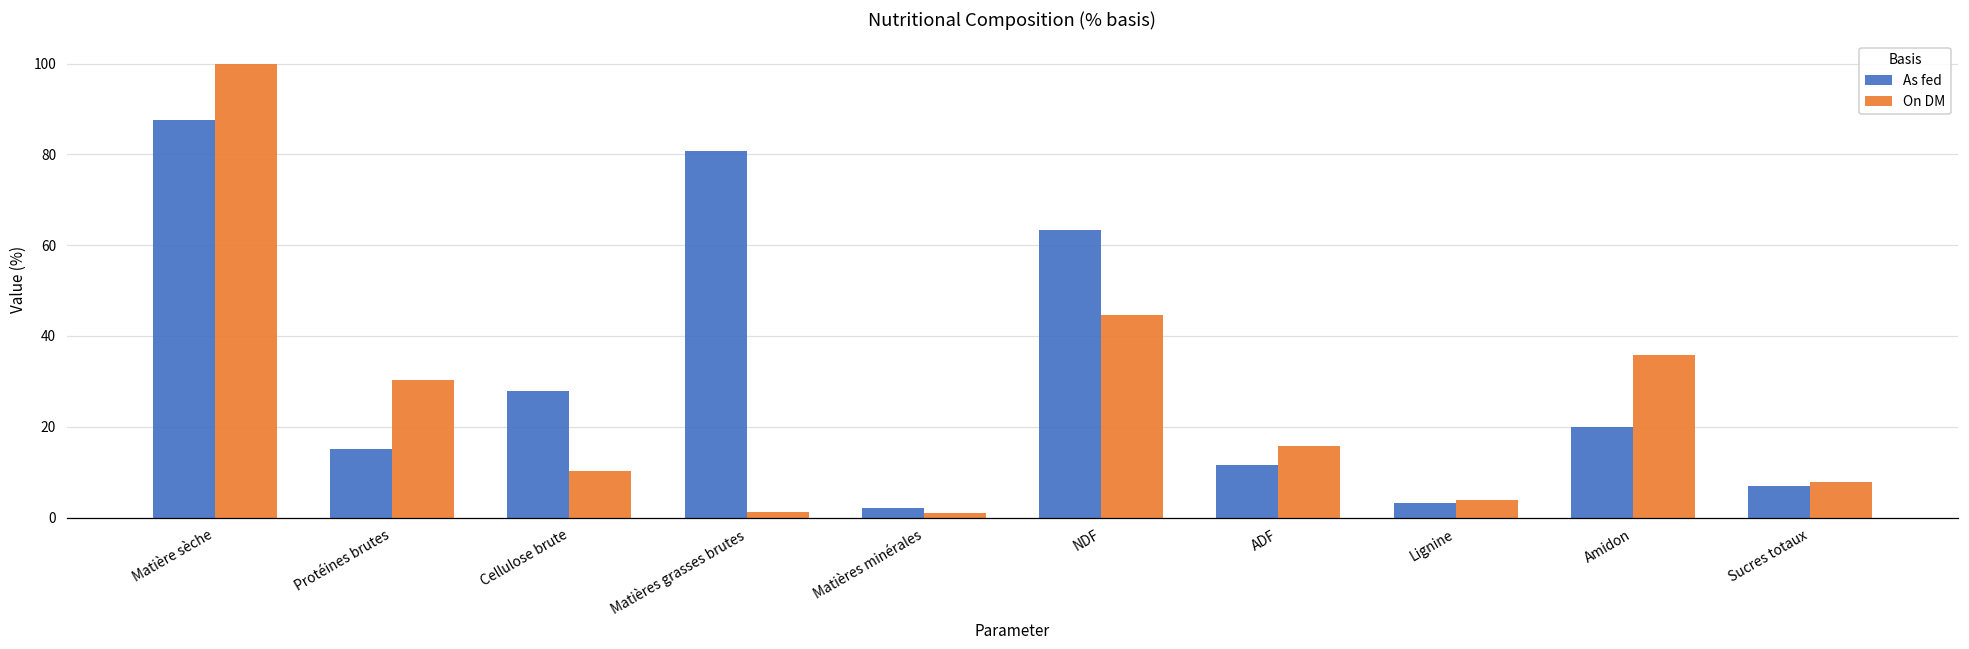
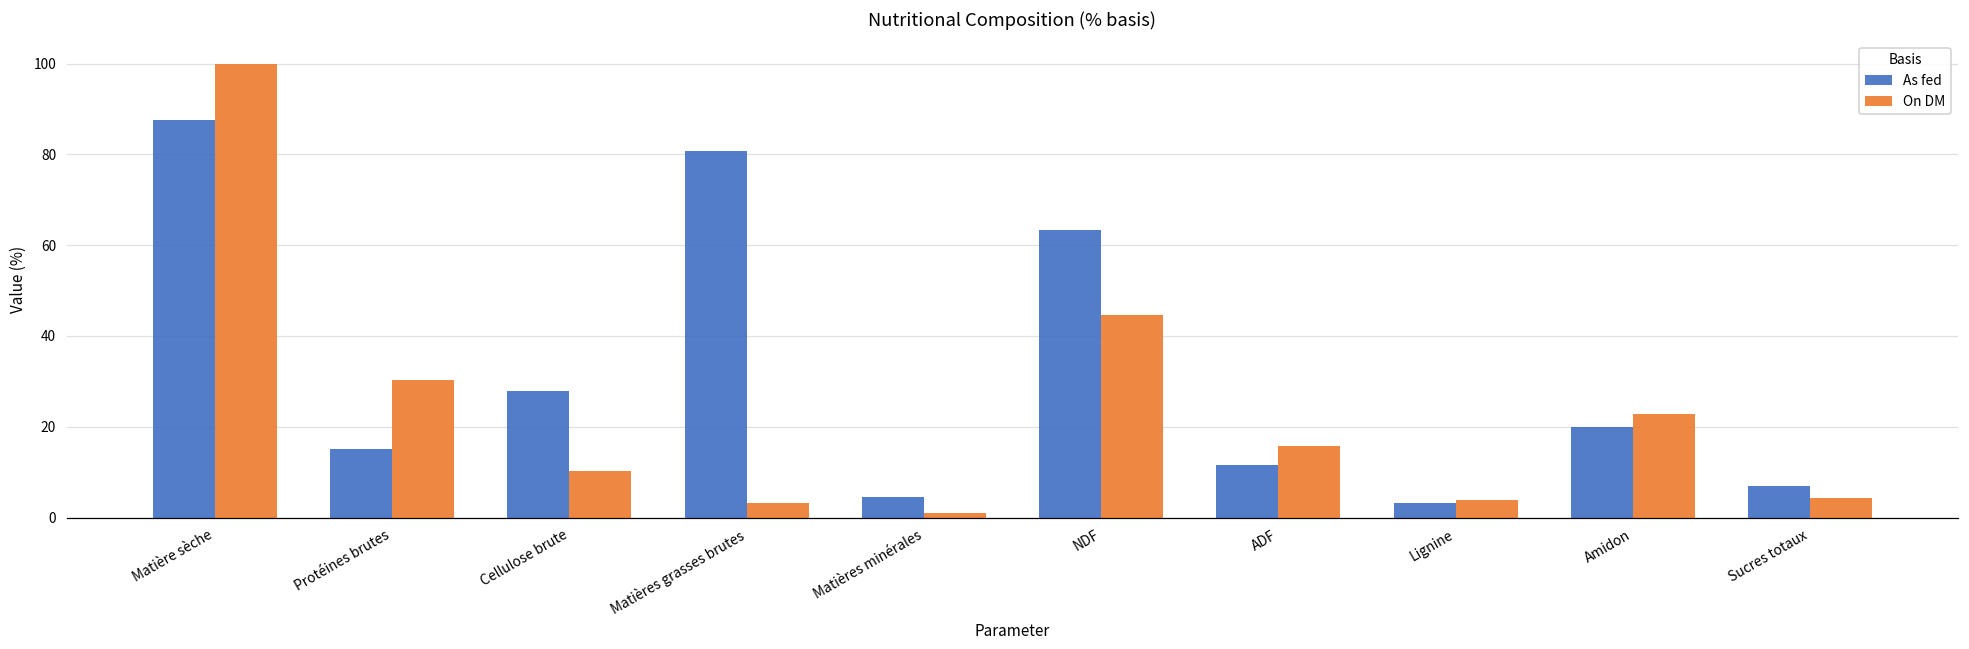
  {
    "As fed": {
      "Matière sèche": 88,
      "Protéines brutes": 15,
      "Cellulose brute": 28,
      "Matières grasses brutes": 81,
-     "Matières minérales": 2,
+     "Matières minérales": 5,
      "NDF": 63,
      "ADF": 12,
      "Lignine": 3,
      "Amidon": 20,
      "Sucres totaux": 7
    },
    "On DM": {
      "Matière sèche": 100,
      "Protéines brutes": 30,
      "Cellulose brute": 10,
-     "Matières grasses brutes": 1,
+     "Matières grasses brutes": 3,
      "Matières minérales": 1,
      "NDF": 45,
      "ADF": 16,
      "Lignine": 4,
-     "Amidon": 36,
-     "Sucres totaux": 8
+     "Amidon": 23,
+     "Sucres totaux": 4
    }
  }
